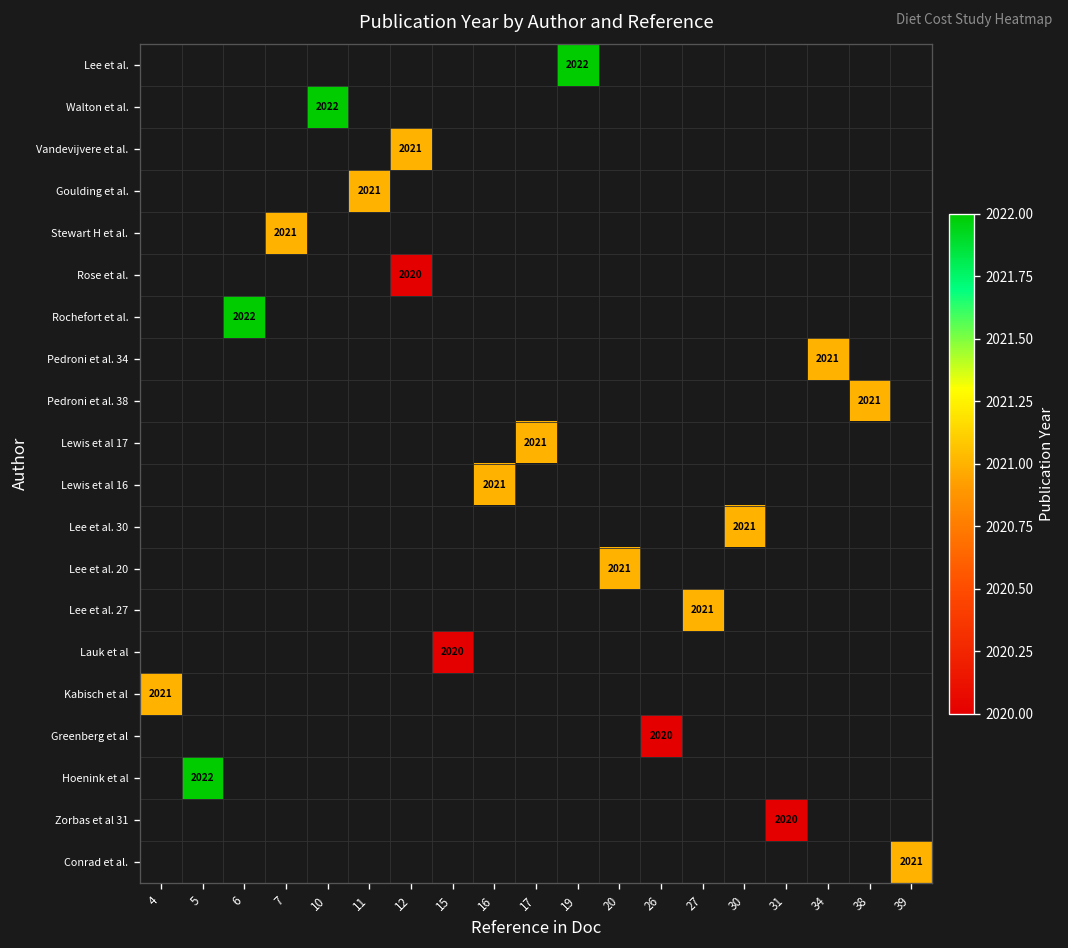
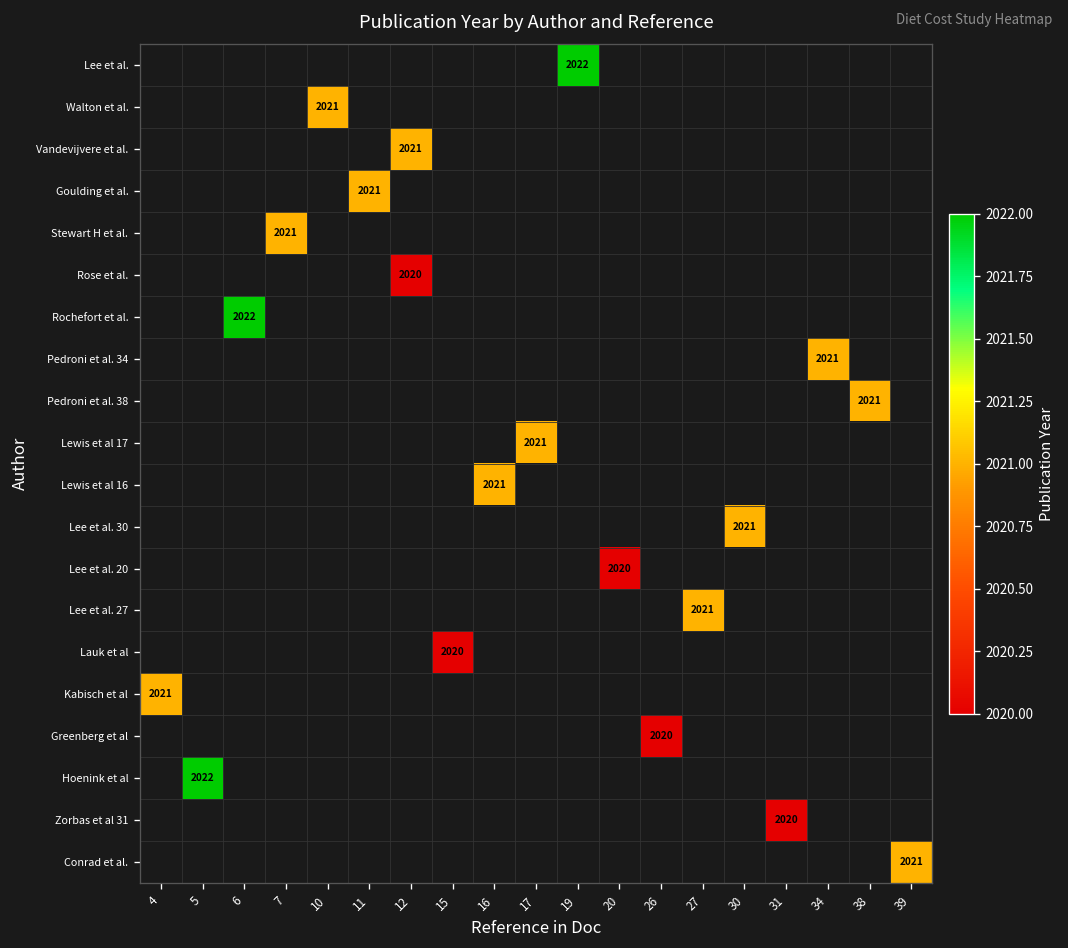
  {
    "Lee et al.": {
      "19": 2022
    },
    "Walton et al.": {
-     "10": 2022
+     "10": 2021
    },
    "Vandevijvere et al.": {
      "12": 2021
    },
    "Goulding et al.": {
      "11": 2021
    },
    "Stewart H et al.": {
      "7": 2021
    },
    "Rose et al.": {
      "12": 2020
    },
    "Rochefort et al.": {
      "6": 2022
    },
    "Pedroni et al. 34": {
      "34": 2021
    },
    "Pedroni et al. 38": {
      "38": 2021
    },
    "Lewis et al 17": {
      "17": 2021
    },
    "Lewis et al 16": {
      "16": 2021
    },
    "Lee et al. 30": {
      "30": 2021
    },
    "Lee et al. 20": {
-     "20": 2021
+     "20": 2020
    },
    "Lee et al. 27": {
      "27": 2021
    },
    "Lauk et al": {
      "15": 2020
    },
    "Kabisch et al": {
      "4": 2021
    },
    "Greenberg et al": {
      "26": 2020
    },
    "Hoenink et al": {
      "5": 2022
    },
    "Zorbas et al 31": {
      "31": 2020
    },
    "Conrad et al.": {
      "39": 2021
    }
  }
